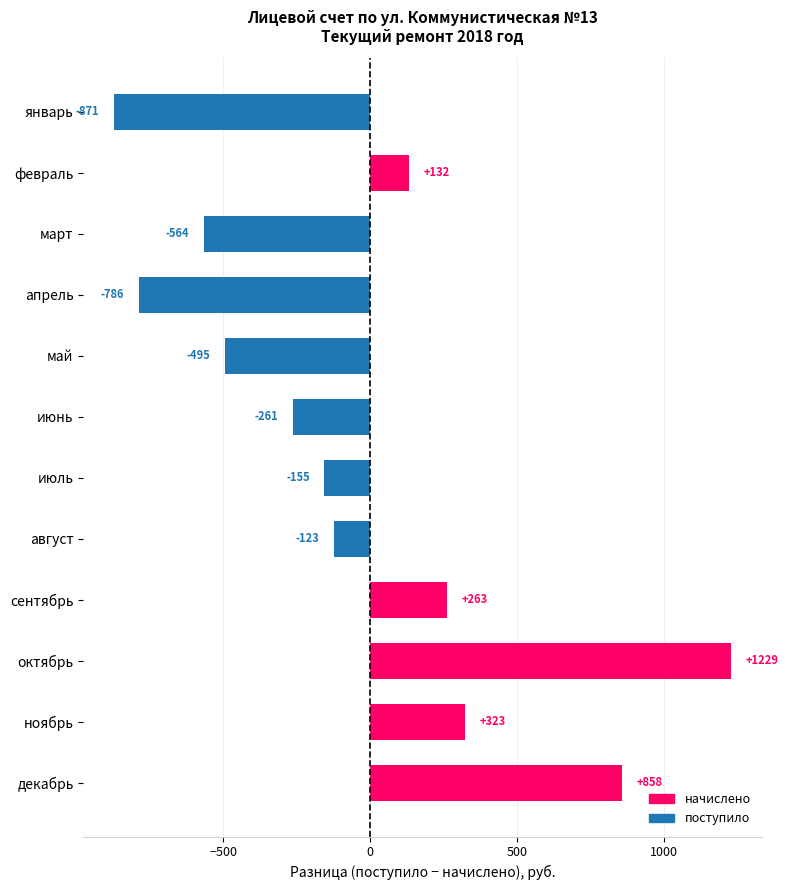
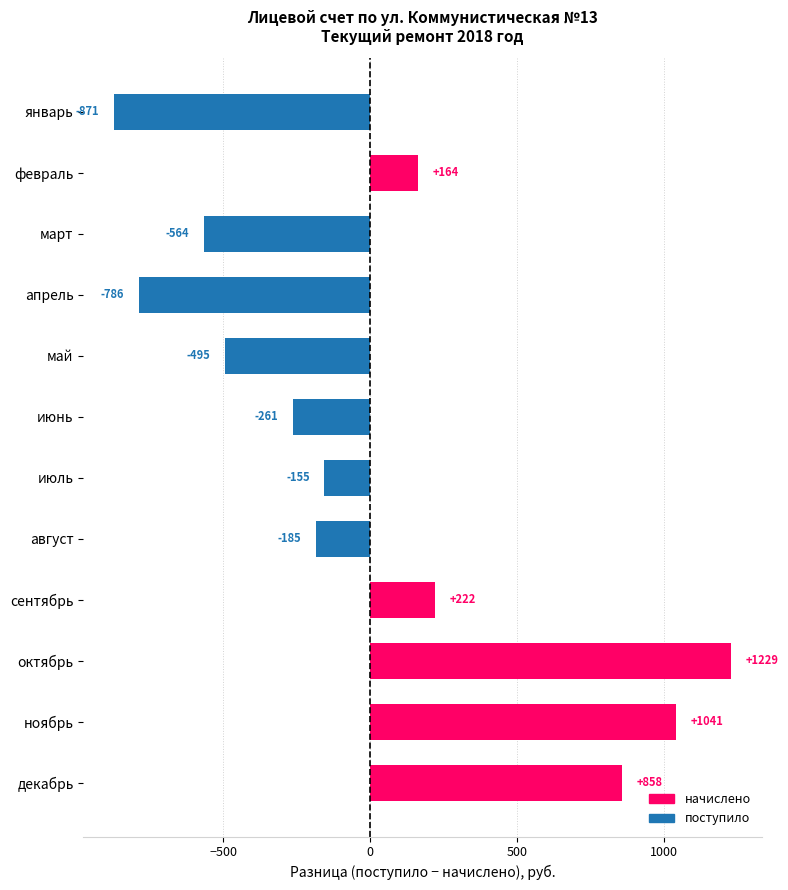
  {
    "январь": "-871",
-   "февраль": "+132",
+   "февраль": "+164",
    "март": "-564",
    "апрель": "-786",
    "май": "-495",
    "июнь": "-261",
    "июль": "-155",
-   "август": "-123",
-   "сентябрь": "+263",
+   "август": "-185",
+   "сентябрь": "+222",
    "октябрь": "+1229",
-   "ноябрь": "+323",
+   "ноябрь": "+1041",
    "декабрь": "+858"
  }
